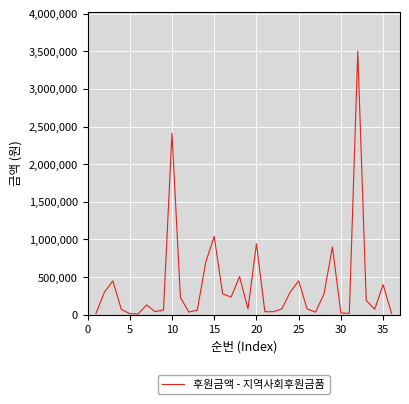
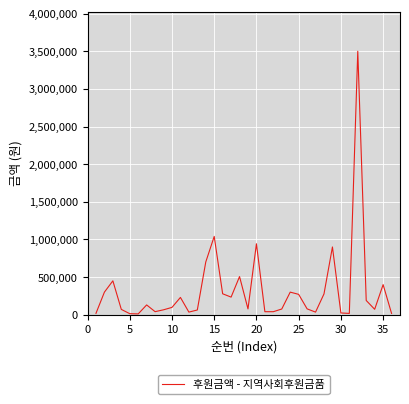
  {
    "5": "0",
-   "10": "2,400,000",
+   "10": "100,000",
    "15": "1,000,000",
    "20": "900,000",
-   "25": "500,000",
+   "25": "300,000",
    "30": "0",
    "35": "400,000"
  }
